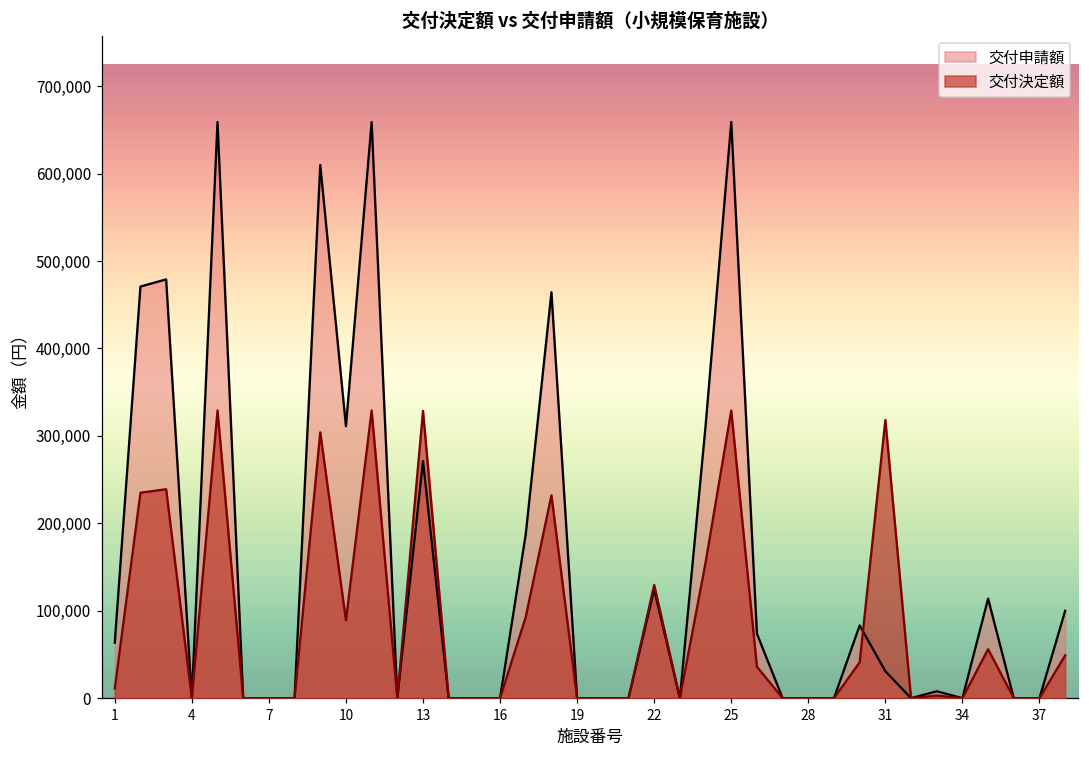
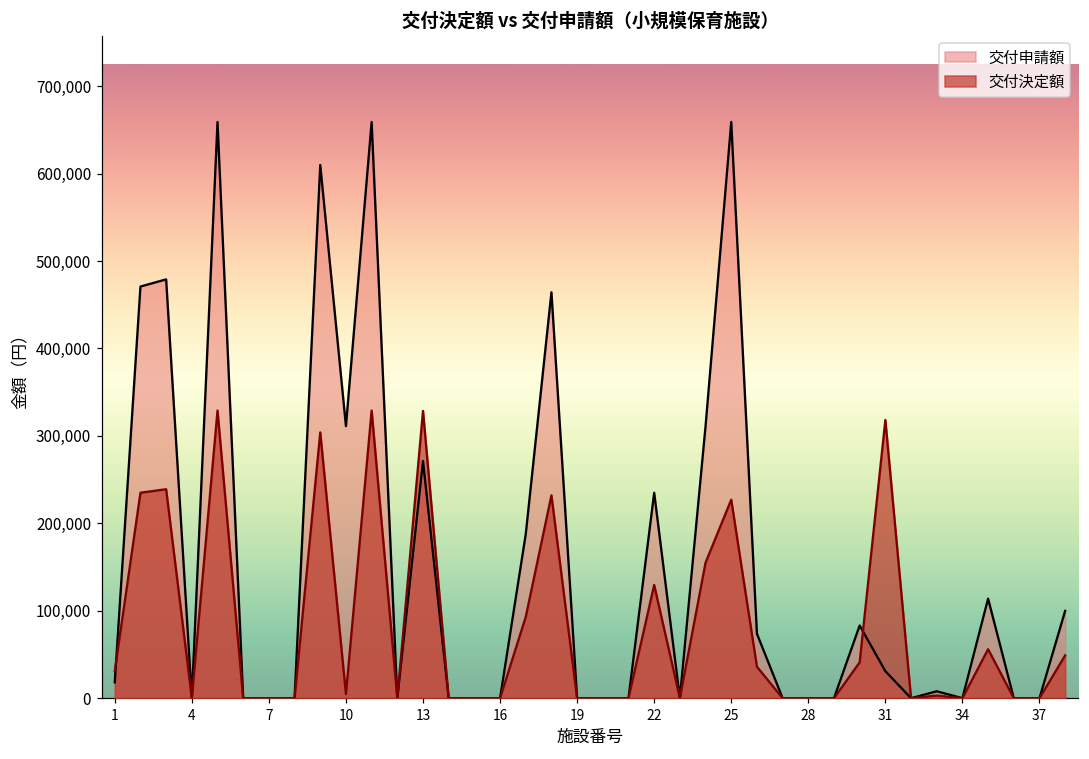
  {
    "交付申請額": {
-     "1": "60,000",
+     "1": "20,000",
      "10": "310,000",
      "13": "270,000",
-     "22": "120,000",
+     "22": "230,000",
      "25": "660,000",
      "31": "30,000"
    },
    "交付決定額": {
-     "1": "10,000",
-     "10": "90,000",
+     "1": "30,000",
+     "10": "0",
      "13": "330,000",
      "22": "130,000",
-     "25": "330,000",
+     "25": "230,000",
      "31": "320,000"
    }
  }
